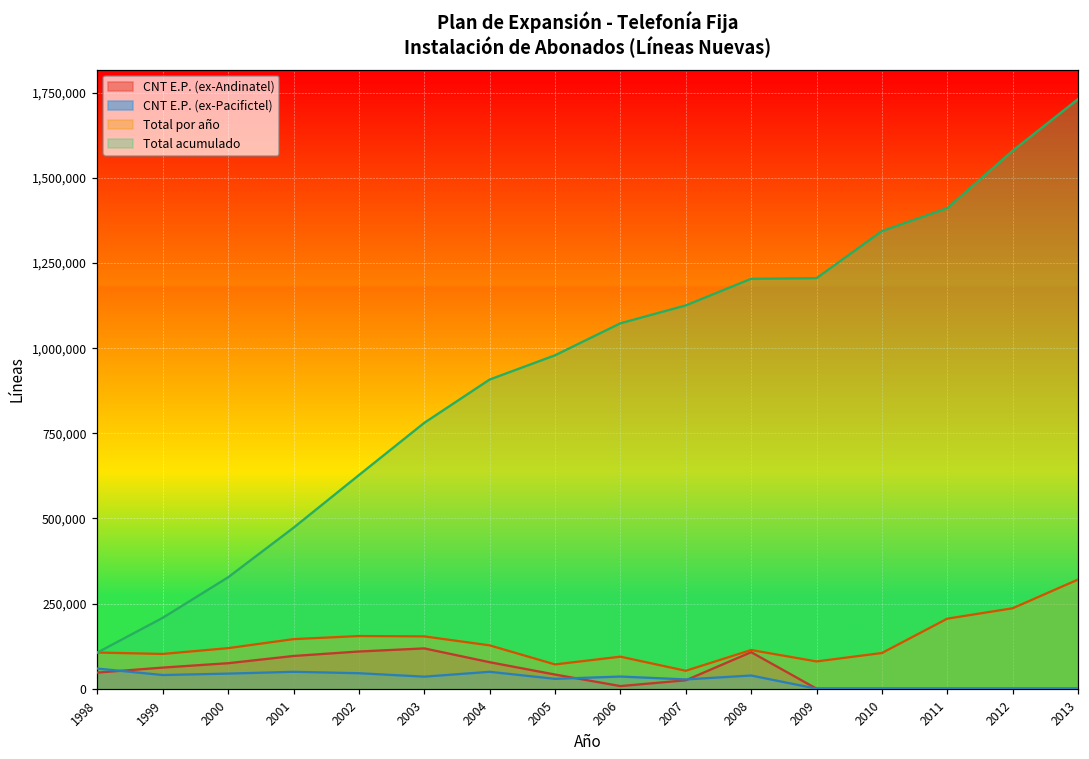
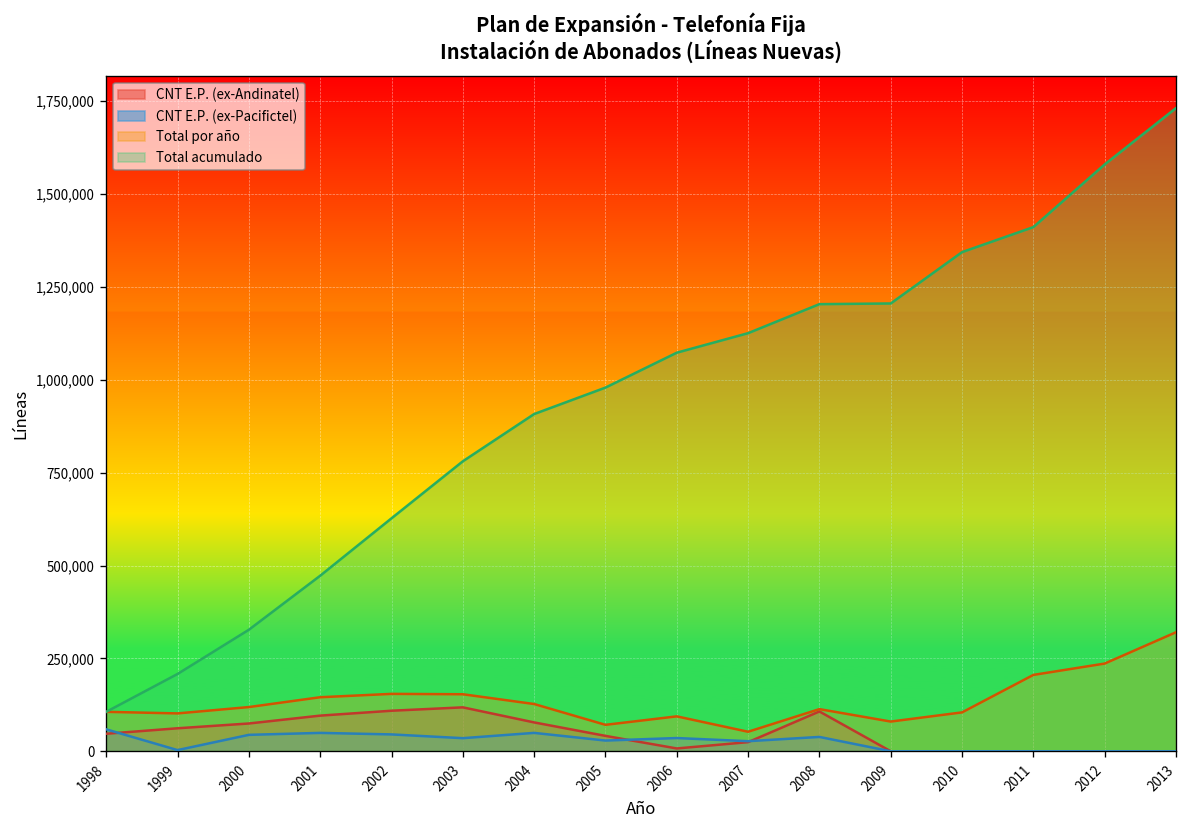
  {
    "CNT E.P. (ex-Andinatel)": {
      "1998": "50,000",
      "1999": "60,000",
      "2000": "70,000",
      "2001": "100,000",
      "2002": "110,000",
      "2003": "120,000",
      "2004": "80,000",
      "2005": "40,000",
      "2006": "10,000"
    },
    "CNT E.P. (ex-Pacifictel)": {
      "1998": "60,000",
-     "1999": "40,000",
+     "1999": "0",
      "2000": "40,000",
      "2001": "50,000",
      "2002": "50,000",
      "2003": "40,000",
      "2004": "50,000",
      "2005": "30,000",
      "2006": "40,000",
      "2008": "40,000"
    },
    "Total por año": {
      "1999": "100,000",
      "2000": "120,000",
      "2001": "150,000",
      "2002": "150,000",
      "2003": "150,000",
      "2004": "130,000",
      "2005": "70,000",
      "2006": "90,000",
      "2007": "50,000",
      "2009": "80,000",
      "2010": "100,000",
      "2011": "210,000",
      "2012": "240,000",
      "2013": "320,000"
    },
    "Total acumulado": {
      "1999": "210,000",
      "2000": "330,000",
      "2001": "470,000",
      "2002": "630,000",
      "2003": "780,000",
      "2004": "910,000",
      "2005": "980,000",
      "2006": "1,070,000",
      "2007": "1,130,000",
      "2008": "1,200,000",
      "2009": "1,210,000",
      "2010": "1,340,000",
      "2011": "1,410,000",
      "2012": "1,580,000",
      "2013": "1,730,000"
    }
  }
